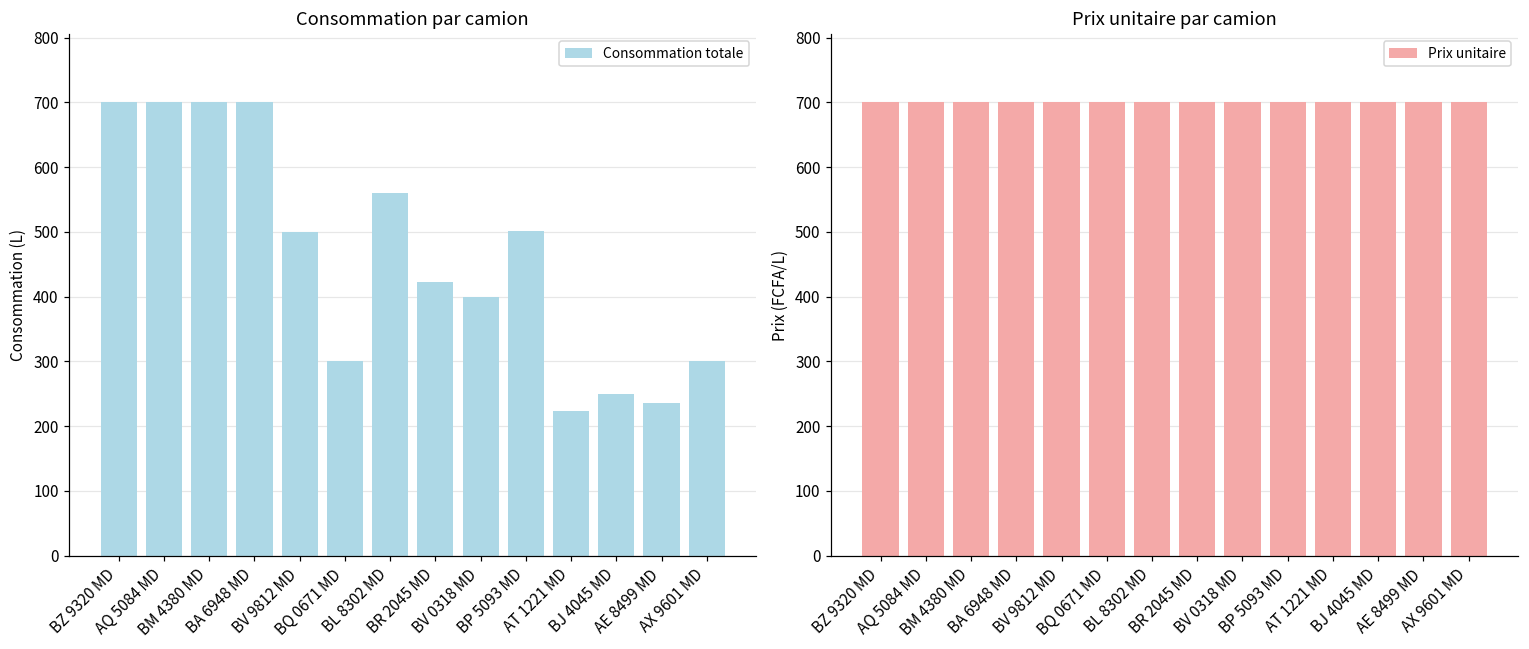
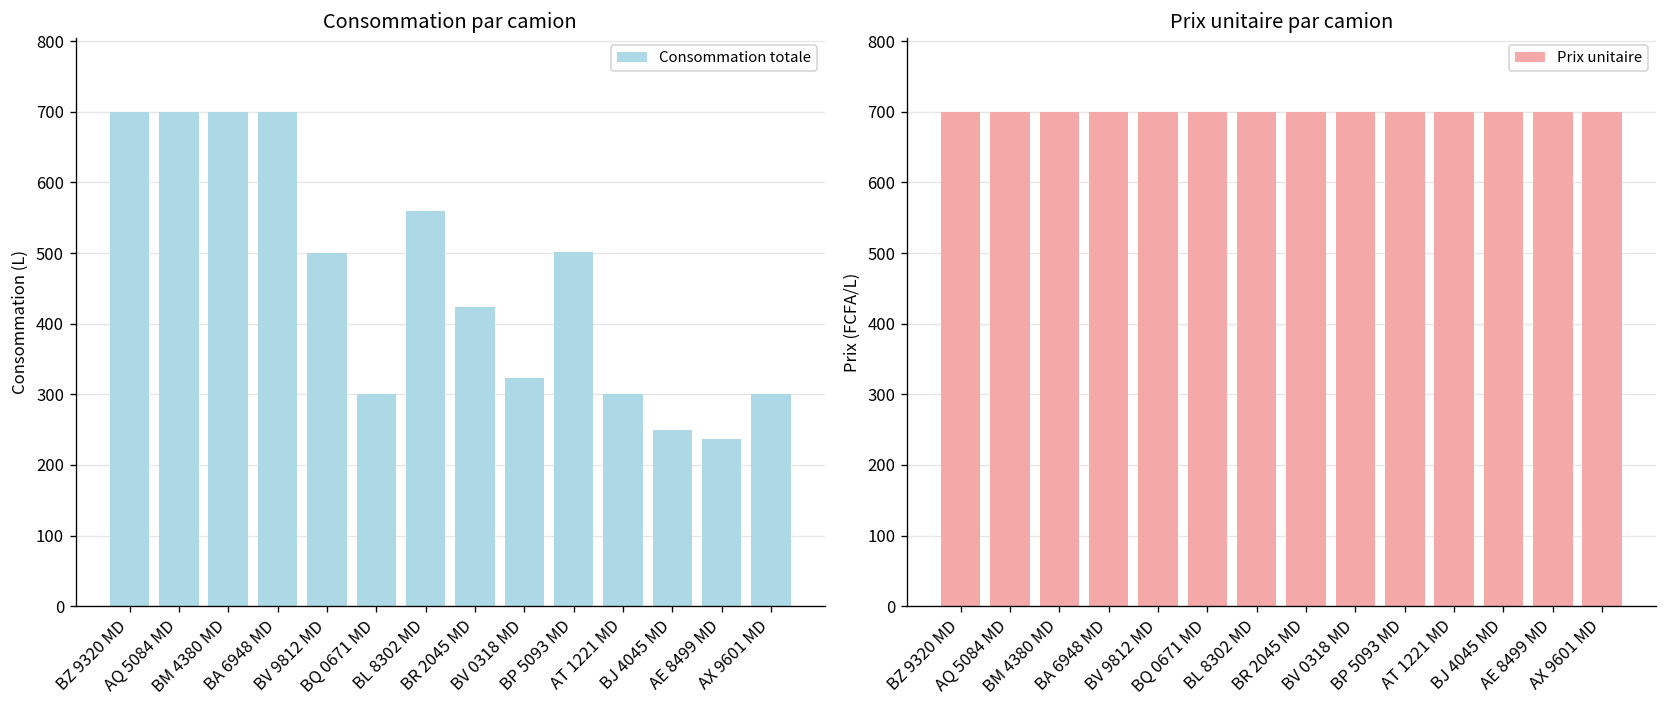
  {
    "Consommation par camion": {
      "BZ 9320 MD": 700,
      "AQ 5084 MD": 700,
      "BM 4380 MD": 700,
      "BA 6948 MD": 700,
      "BV 9812 MD": 500,
      "BQ 0671 MD": 300,
      "BL 8302 MD": 560,
      "BR 2045 MD": 420,
-     "BV 0318 MD": 400,
+     "BV 0318 MD": 320,
      "BP 5093 MD": 500,
-     "AT 1221 MD": 220,
+     "AT 1221 MD": 300,
      "BJ 4045 MD": 250,
      "AE 8499 MD": 240,
      "AX 9601 MD": 300
    },
    "Prix unitaire par camion": {
      "BZ 9320 MD": 700,
      "AQ 5084 MD": 700,
      "BM 4380 MD": 700,
      "BA 6948 MD": 700,
      "BV 9812 MD": 700,
      "BQ 0671 MD": 700,
      "BL 8302 MD": 700,
      "BR 2045 MD": 700,
      "BV 0318 MD": 700,
      "BP 5093 MD": 700,
      "AT 1221 MD": 700,
      "BJ 4045 MD": 700,
      "AE 8499 MD": 700,
      "AX 9601 MD": 700
    }
  }
